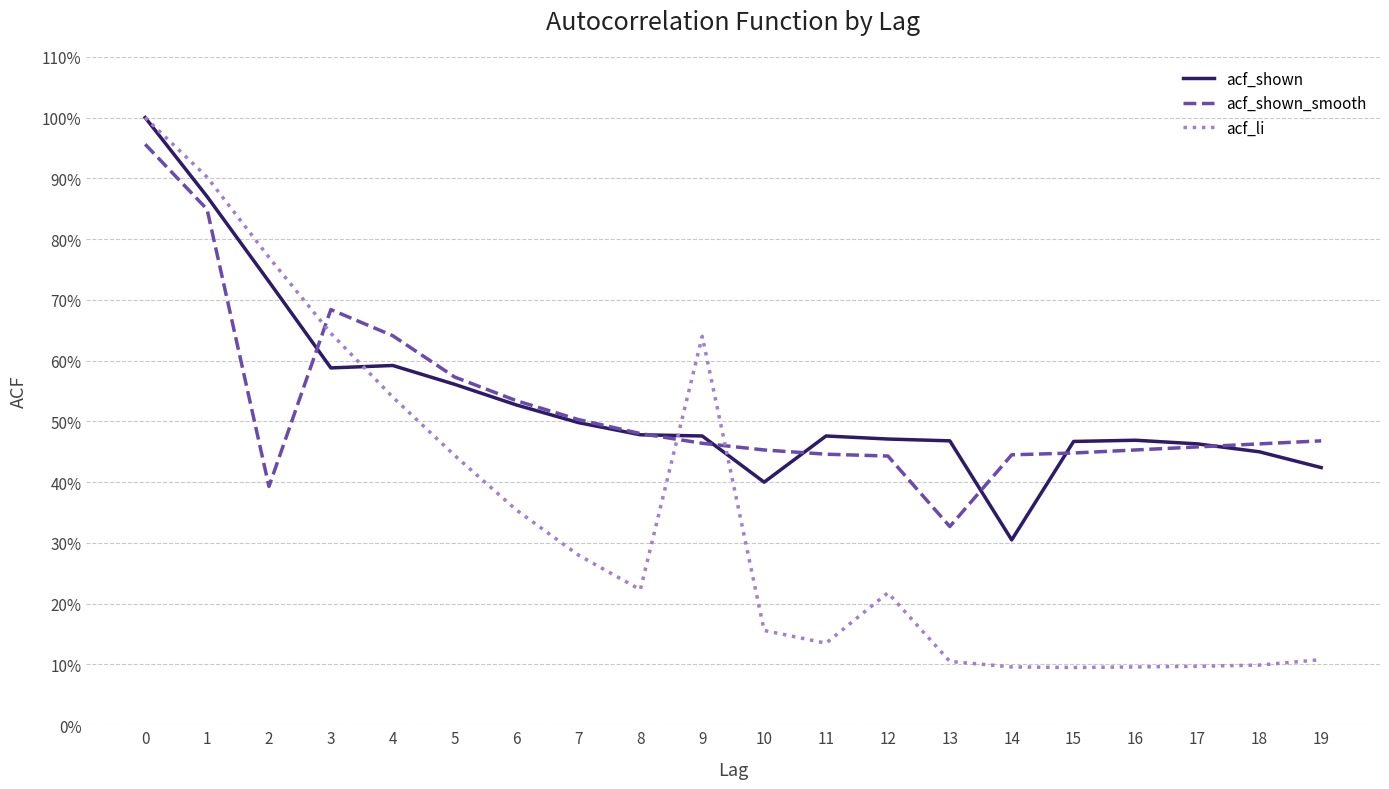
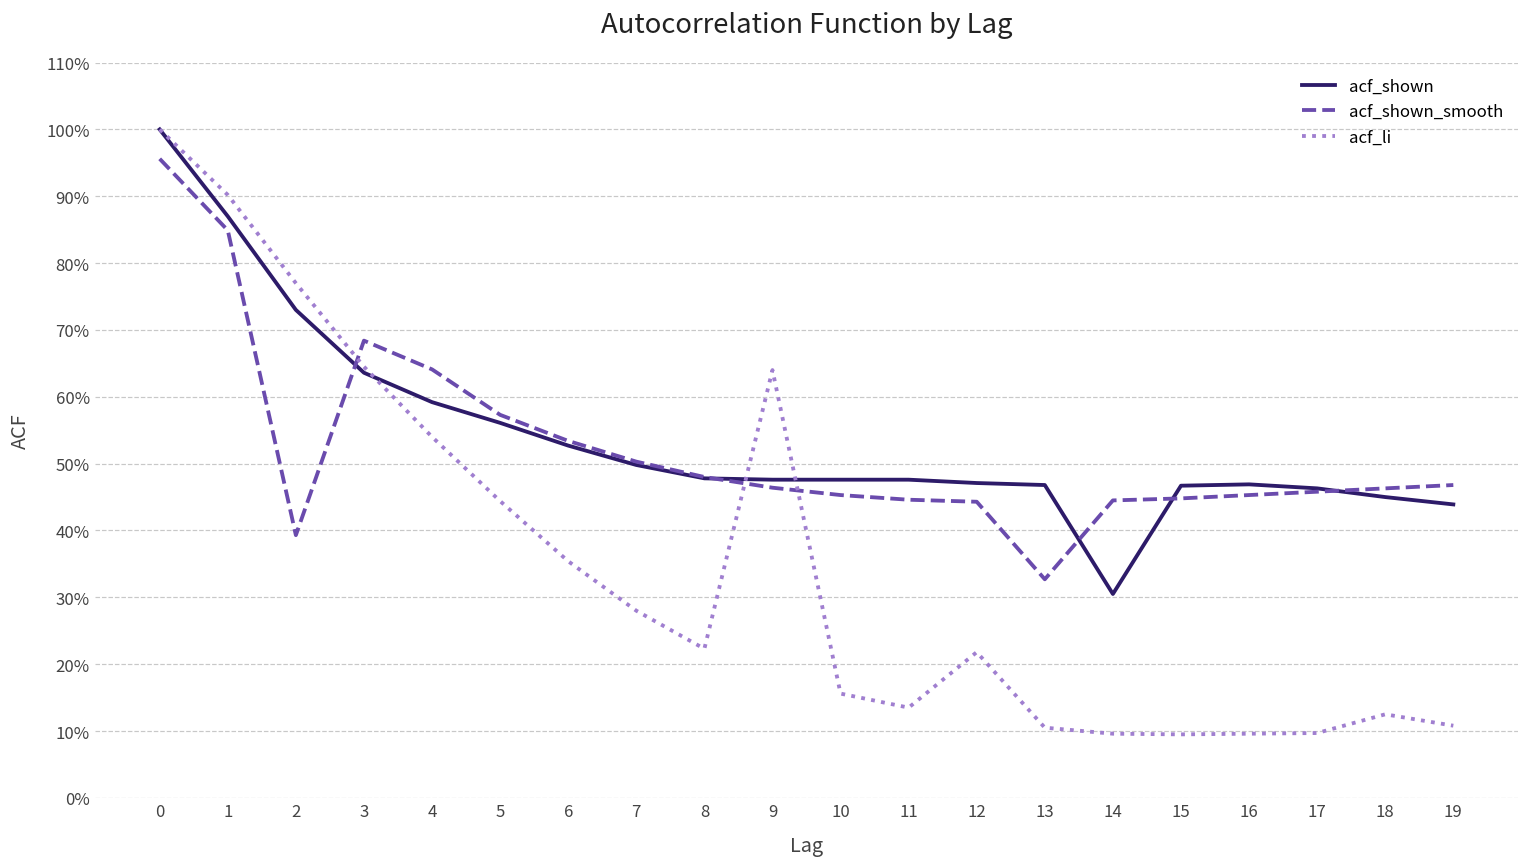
  {
    "acf_shown": {
      "1": "87%",
      "2": "73%",
-     "3": "59%",
+     "3": "64%",
      "4": "59%",
      "5": "56%",
      "6": "53%",
      "7": "50%",
      "9": "48%",
-     "10": "40%",
+     "10": "48%",
      "11": "48%",
      "12": "47%",
      "13": "47%",
      "14": "31%",
      "15": "47%",
      "16": "47%",
      "17": "46%",
      "18": "45%",
-     "19": "42%"
+     "19": "44%"
    },
    "acf_shown_smooth": {
      "0": "96%",
      "1": "85%",
      "2": "39%",
      "3": "68%",
      "4": "64%",
      "5": "57%",
      "6": "53%",
      "7": "50%",
      "9": "46%",
      "10": "45%",
      "11": "45%",
      "12": "44%",
      "13": "33%",
      "14": "45%",
      "15": "45%",
      "16": "45%",
      "17": "46%",
      "18": "46%",
      "19": "47%"
    },
    "acf_li": {
      "1": "90%",
      "2": "77%",
      "3": "65%",
      "4": "54%",
      "5": "44%",
      "6": "35%",
      "7": "28%",
      "8": "22%",
      "9": "64%",
      "10": "16%",
      "11": "14%",
      "12": "22%",
      "13": "11%",
      "14": "10%",
      "15": "10%",
      "16": "10%",
      "17": "10%",
-     "18": "10%",
+     "18": "13%",
      "19": "11%"
    }
  }
